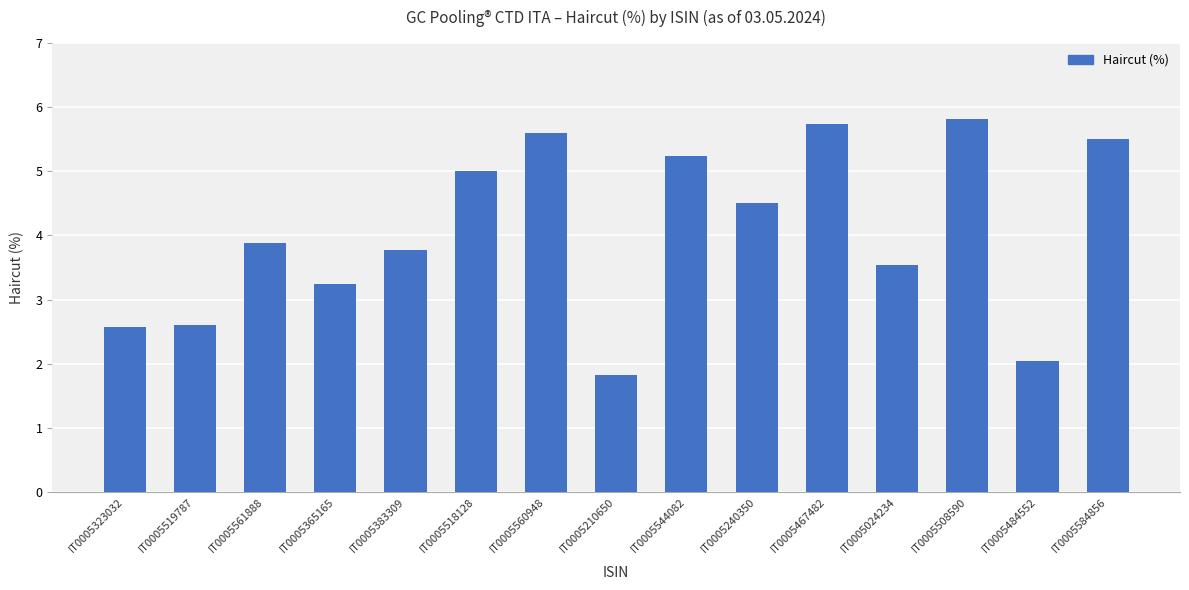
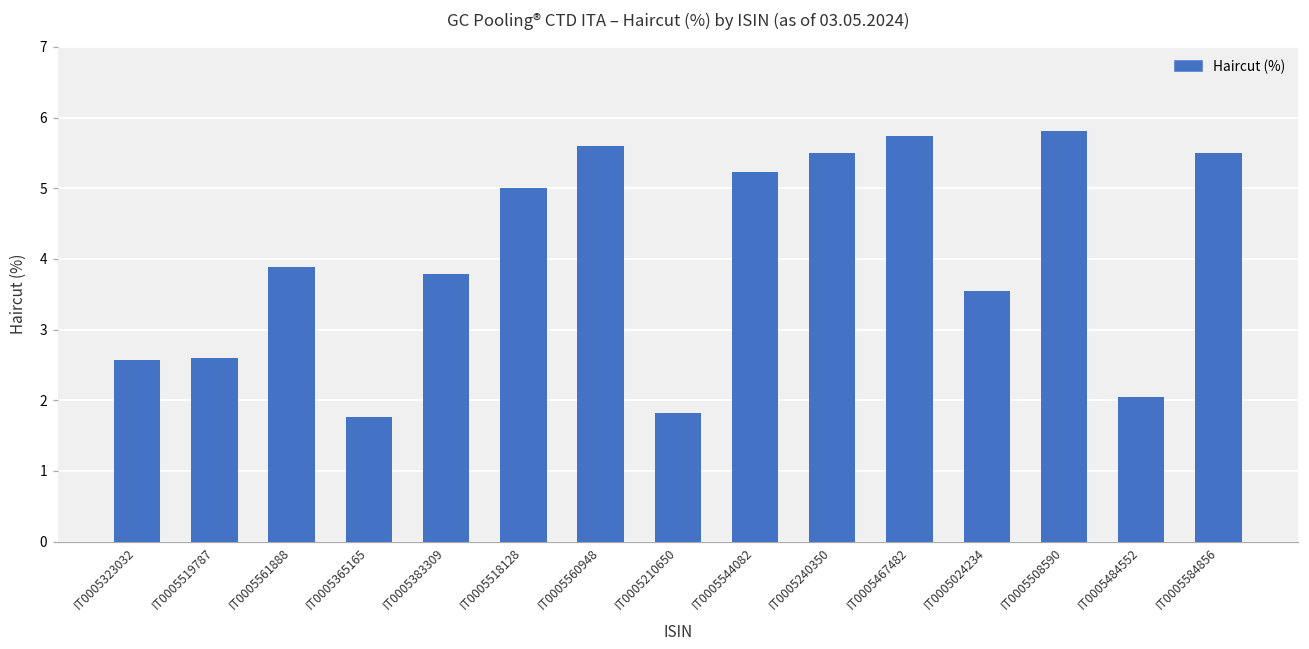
  {
    "IT0005323032": 2.6,
    "IT0005519787": 2.6,
    "IT0005561888": 3.9,
-   "IT0005365165": 3.2,
+   "IT0005365165": 1.8,
    "IT0005383309": 3.8,
    "IT0005518128": 5.0,
    "IT0005560948": 5.6,
    "IT0005210650": 1.8,
    "IT0005544082": 5.2,
-   "IT0005240350": 4.5,
+   "IT0005240350": 5.5,
    "IT0005467482": 5.7,
    "IT0005024234": 3.5,
    "IT0005508590": 5.8,
    "IT0005484552": 2.0,
    "IT0005584856": 5.5
  }
